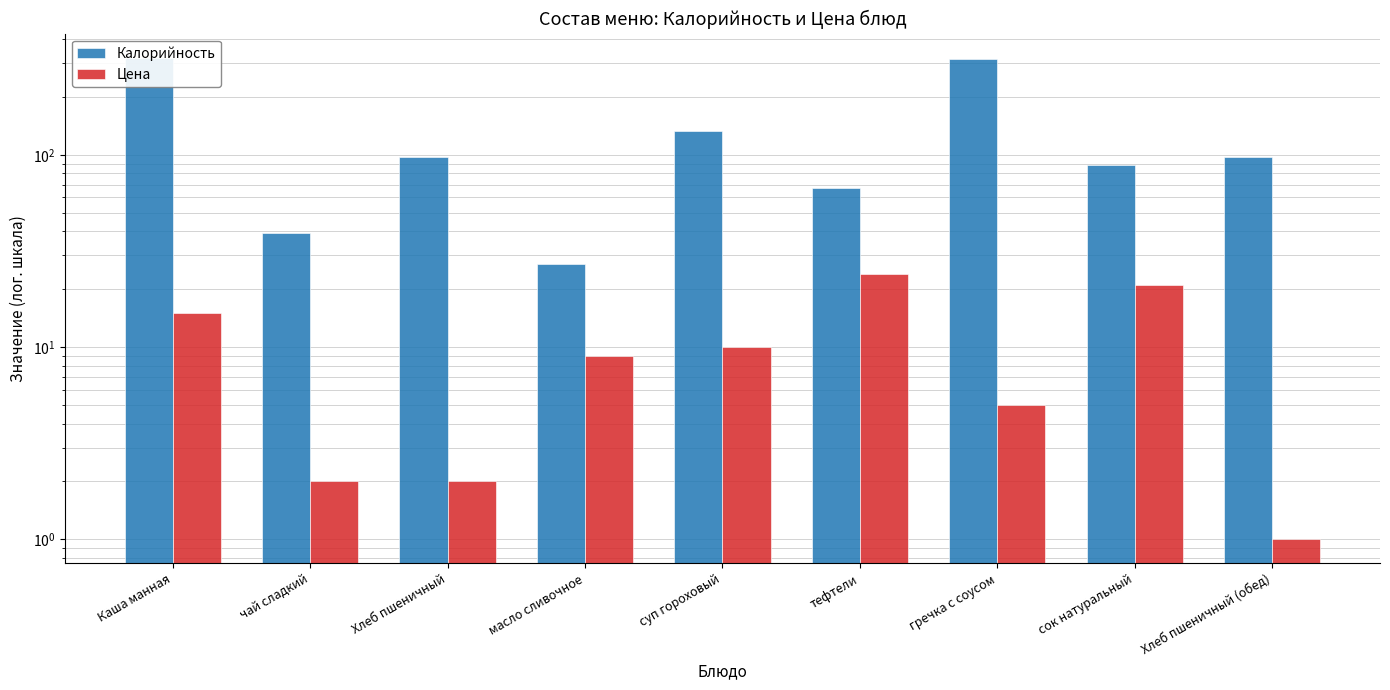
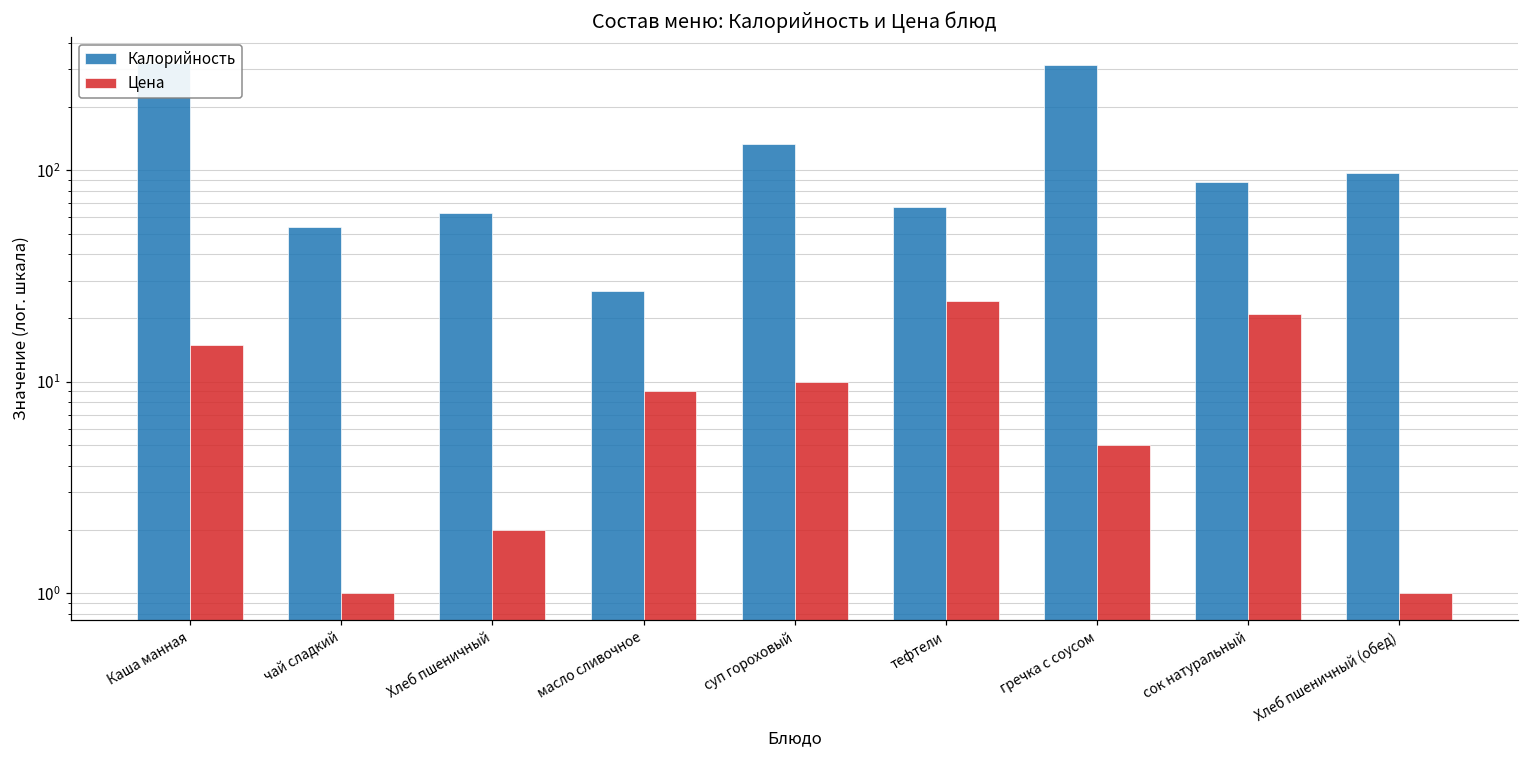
  {
    "Калорийность": {
-     "чай сладкий": 39,
-     "Хлеб пшеничный": 100,
+     "чай сладкий": 54,
+     "Хлеб пшеничный": 63,
      "масло сливочное": 27,
      "суп гороховый": 130,
      "тефтели": 67,
      "гречка с соусом": 320,
      "сок натуральный": 90,
      "Хлеб пшеничный (обед)": 100
    },
    "Цена": {
      "Каша манная": 15,
-     "чай сладкий": 2,
+     "чай сладкий": 1,
      "Хлеб пшеничный": 2,
      "масло сливочное": 9,
      "суп гороховый": 10,
      "тефтели": 24,
      "гречка с соусом": 5,
      "сок натуральный": 21,
      "Хлеб пшеничный (обед)": 1
    }
  }
